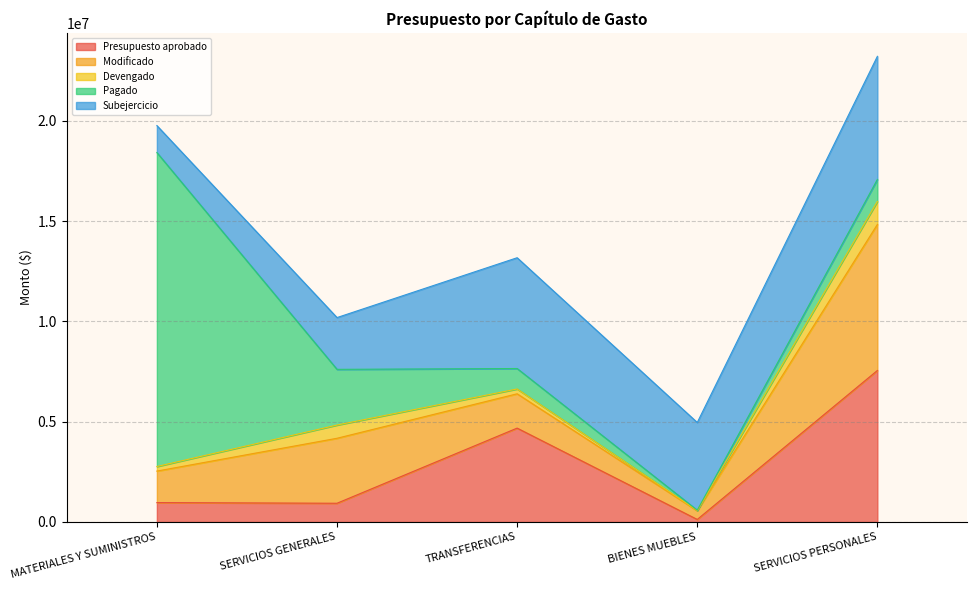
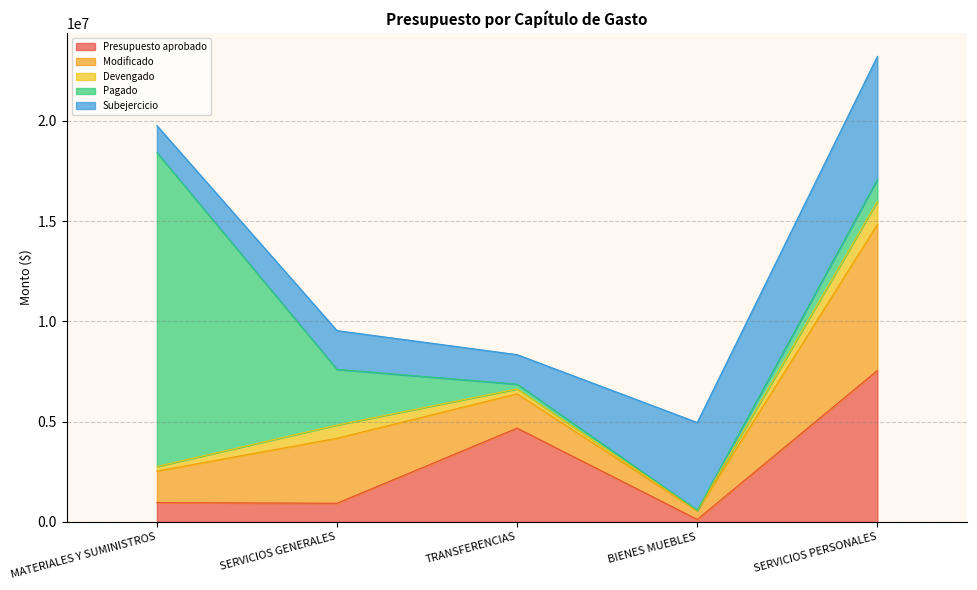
  {
    "Presupuesto aprobado": {
      "MATERIALES Y SUMINISTROS": 1000000,
      "SERVICIOS GENERALES": 900000,
      "TRANSFERENCIAS": 4700000,
      "BIENES MUEBLES": 100000,
      "SERVICIOS PERSONALES": 7600000
    },
    "Pagado": {
      "MATERIALES Y SUMINISTROS": 15700000,
      "SERVICIOS GENERALES": 2800000,
-     "TRANSFERENCIAS": 1000000,
+     "TRANSFERENCIAS": 200000,
      "SERVICIOS PERSONALES": 1100000
    },
    "Subejercicio": {
      "MATERIALES Y SUMINISTROS": 1300000,
-     "SERVICIOS GENERALES": 2600000,
-     "TRANSFERENCIAS": 5500000,
+     "SERVICIOS GENERALES": 1900000,
+     "TRANSFERENCIAS": 1500000,
      "BIENES MUEBLES": 4400000,
      "SERVICIOS PERSONALES": 6100000
    }
  }
